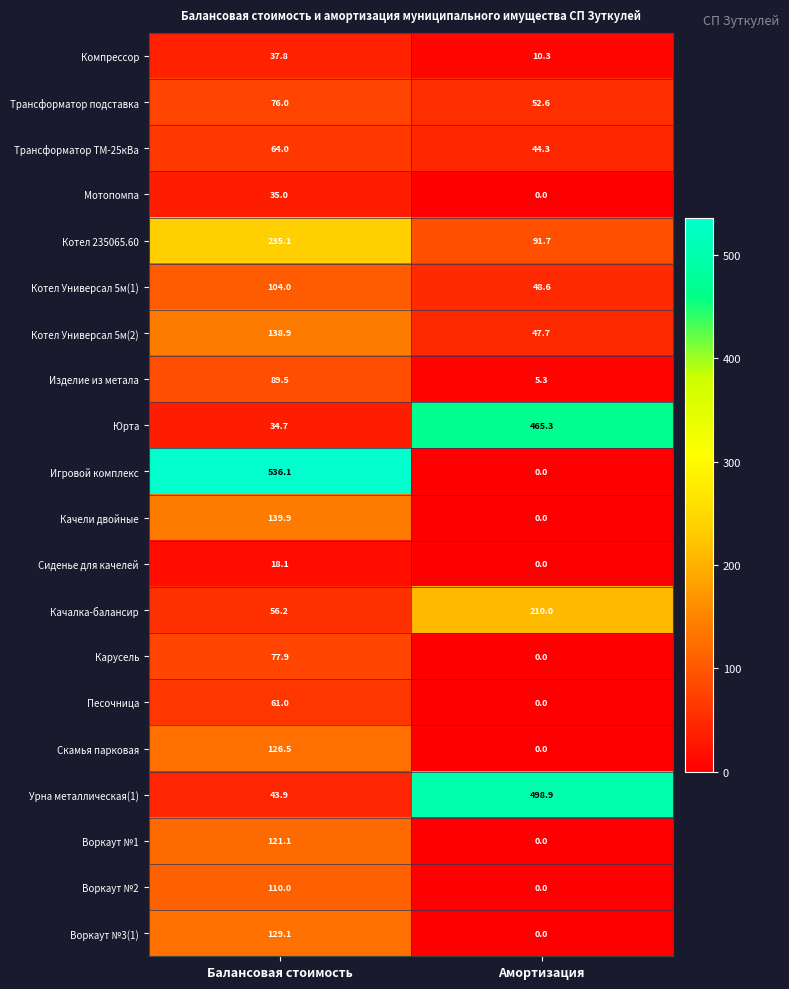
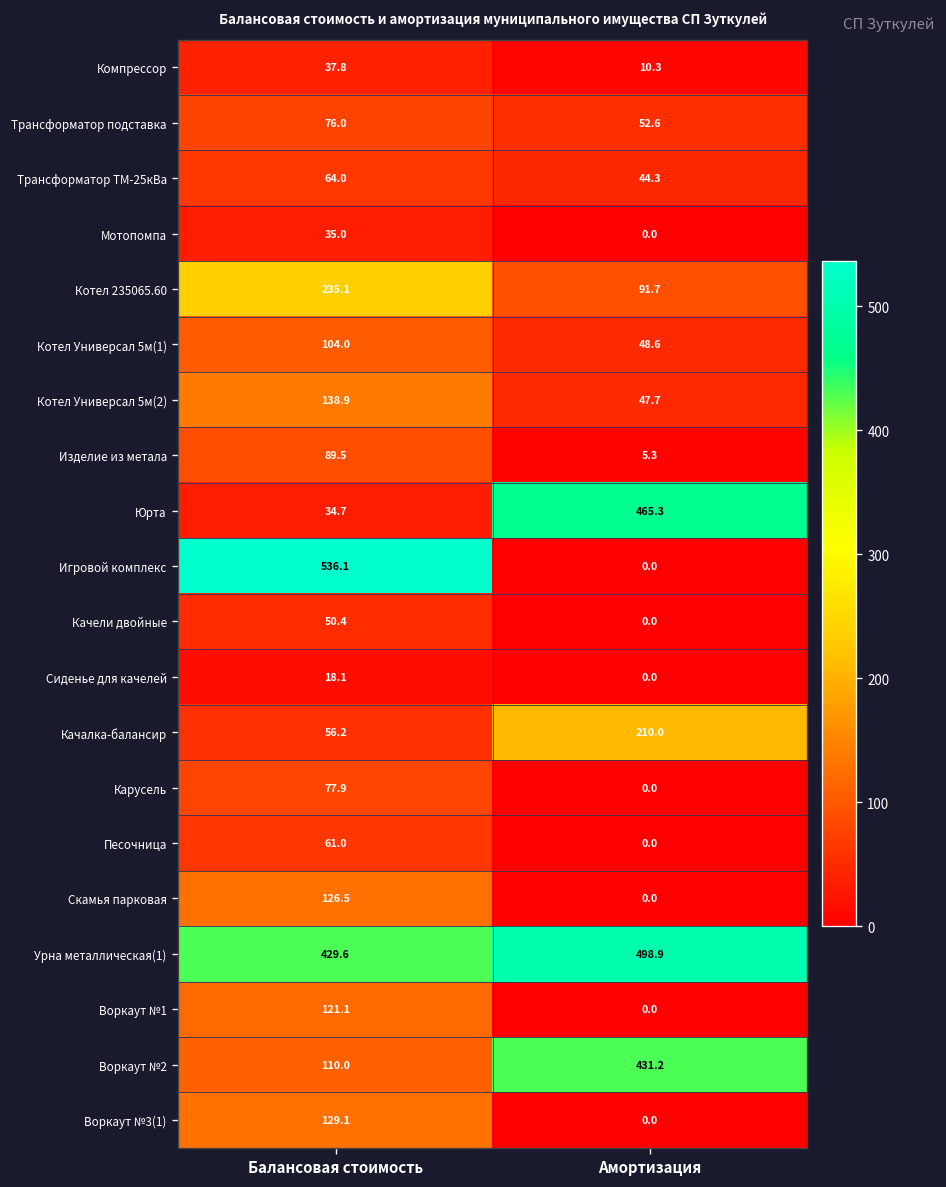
  {
    "Компрессор": {
      "Балансовая стоимость": 37.8,
      "Амортизация": 10.3
    },
    "Трансформатор подставка": {
      "Балансовая стоимость": 76.0,
      "Амортизация": 52.6
    },
    "Трансформатор ТМ-25кВа": {
      "Балансовая стоимость": 64.0,
      "Амортизация": 44.3
    },
    "Мотопомпа": {
      "Балансовая стоимость": 35.0,
      "Амортизация": 0.0
    },
    "Котел 235065.60": {
      "Балансовая стоимость": 235.1,
      "Амортизация": 91.7
    },
    "Котел Универсал 5м(1)": {
      "Балансовая стоимость": 104.0,
      "Амортизация": 48.6
    },
    "Котел Универсал 5м(2)": {
      "Балансовая стоимость": 138.9,
      "Амортизация": 47.7
    },
    "Изделие из метала": {
      "Балансовая стоимость": 89.5,
      "Амортизация": 5.3
    },
    "Юрта": {
      "Балансовая стоимость": 34.7,
      "Амортизация": 465.3
    },
    "Игровой комплекс": {
      "Балансовая стоимость": 536.1,
      "Амортизация": 0.0
    },
    "Качели двойные": {
-     "Балансовая стоимость": 139.9,
+     "Балансовая стоимость": 50.4,
      "Амортизация": 0.0
    },
    "Сиденье для качелей": {
      "Балансовая стоимость": 18.1,
      "Амортизация": 0.0
    },
    "Качалка-балансир": {
      "Балансовая стоимость": 56.2,
      "Амортизация": 210.0
    },
    "Карусель": {
      "Балансовая стоимость": 77.9,
      "Амортизация": 0.0
    },
    "Песочница": {
      "Балансовая стоимость": 61.0,
      "Амортизация": 0.0
    },
    "Скамья парковая": {
      "Балансовая стоимость": 126.5,
      "Амортизация": 0.0
    },
    "Урна металлическая(1)": {
-     "Балансовая стоимость": 43.9,
+     "Балансовая стоимость": 429.6,
      "Амортизация": 498.9
    },
    "Воркаут №1": {
      "Балансовая стоимость": 121.1,
      "Амортизация": 0.0
    },
    "Воркаут №2": {
      "Балансовая стоимость": 110.0,
-     "Амортизация": 0.0
+     "Амортизация": 431.2
    },
    "Воркаут №3(1)": {
      "Балансовая стоимость": 129.1,
      "Амортизация": 0.0
    }
  }
